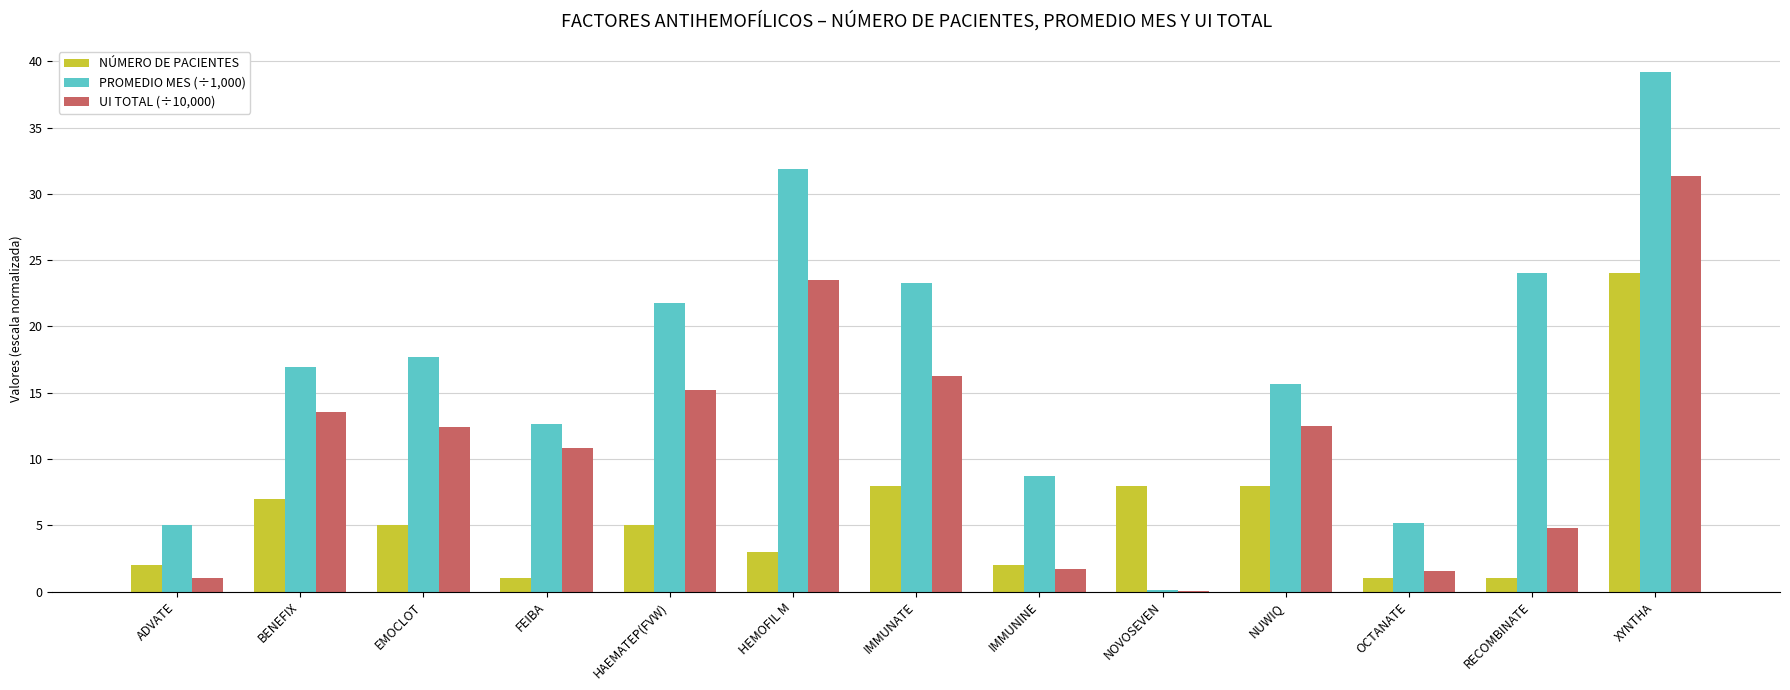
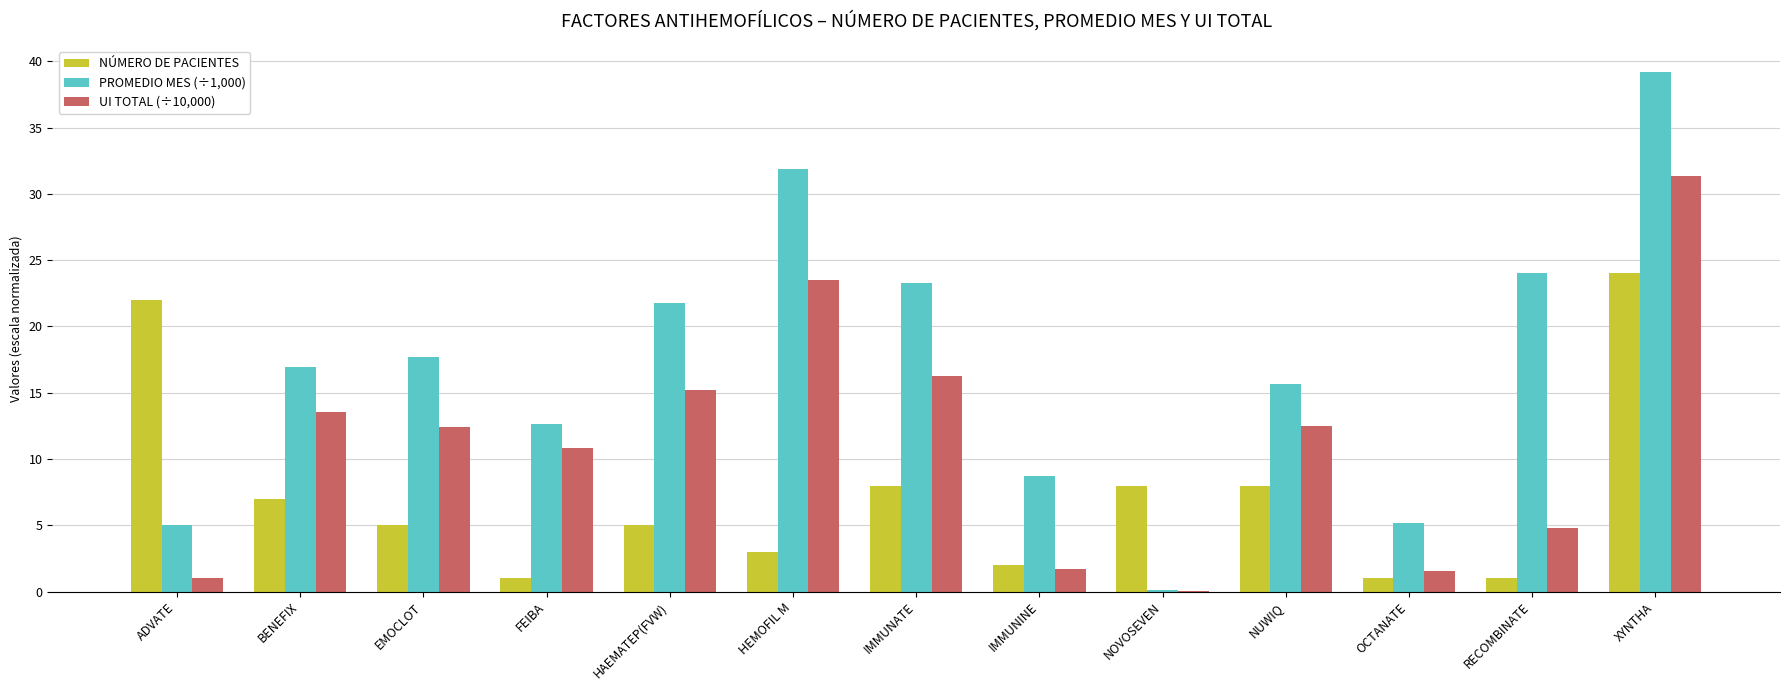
  {
    "NÚMERO DE PACIENTES": {
-     "ADVATE": 2,
+     "ADVATE": 22,
      "BENEFIX": 7,
      "EMOCLOT": 5,
      "FEIBA": 1,
      "HAEMATEP(FVW)": 5,
      "HEMOFIL M": 3,
      "IMMUNATE": 8,
      "IMMUNINE": 2,
      "NOVOSEVEN": 8,
      "NUWIQ": 8,
      "OCTANATE": 1,
      "RECOMBINATE": 1,
      "XYNTHA": 24
    },
    "PROMEDIO MES (÷1,000)": {
      "ADVATE": 5,
      "BENEFIX": 17,
      "EMOCLOT": 17.7,
      "FEIBA": 12.7,
      "HAEMATEP(FVW)": 21.8,
      "HEMOFIL M": 32,
      "IMMUNATE": 23.3,
      "IMMUNINE": 8.7,
      "NUWIQ": 15.7,
      "OCTANATE": 5,
      "RECOMBINATE": 24,
      "XYNTHA": 39
    },
    "UI TOTAL (÷10,000)": {
      "ADVATE": 1,
      "BENEFIX": 13.6,
      "EMOCLOT": 12.4,
      "FEIBA": 11,
      "HAEMATEP(FVW)": 15.2,
      "HEMOFIL M": 23.5,
      "IMMUNATE": 16.3,
      "IMMUNINE": 1.7,
      "NUWIQ": 12.5,
      "OCTANATE": 1.6,
      "RECOMBINATE": 4.8,
      "XYNTHA": 31.4
    }
  }
